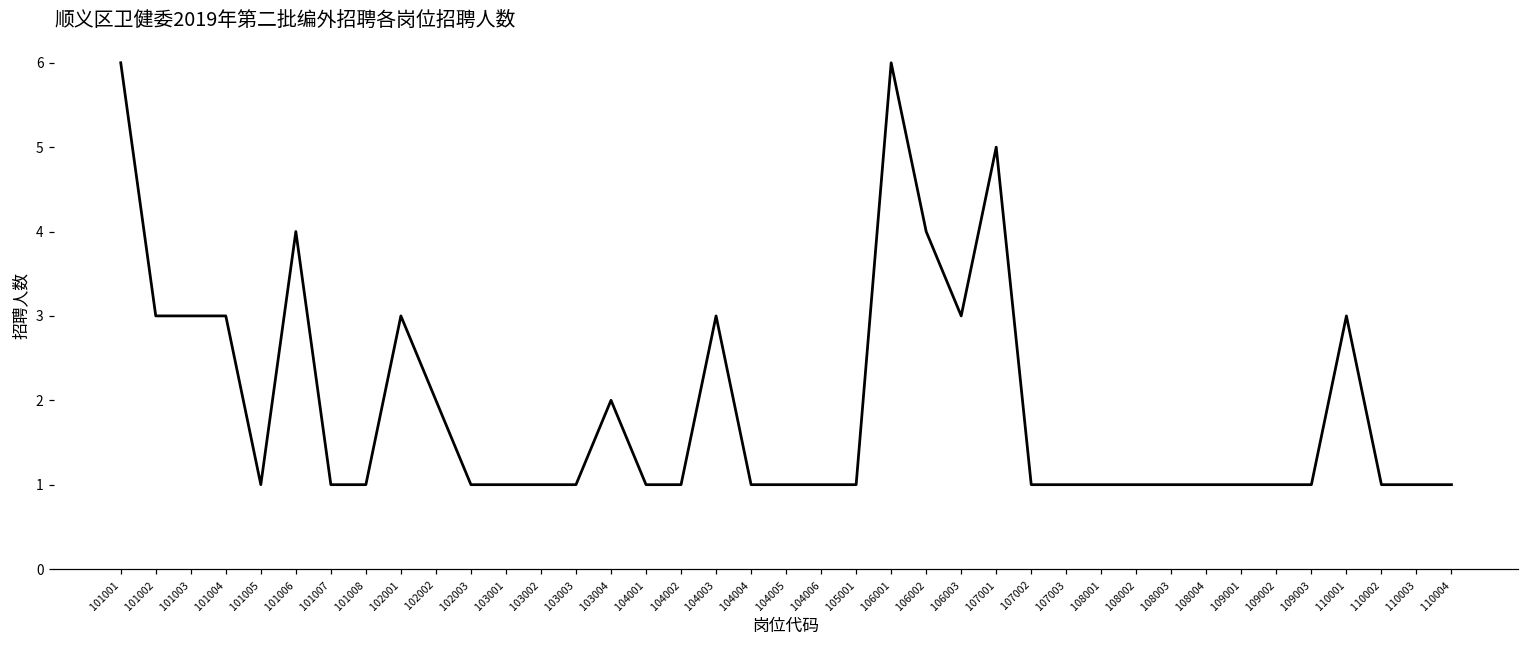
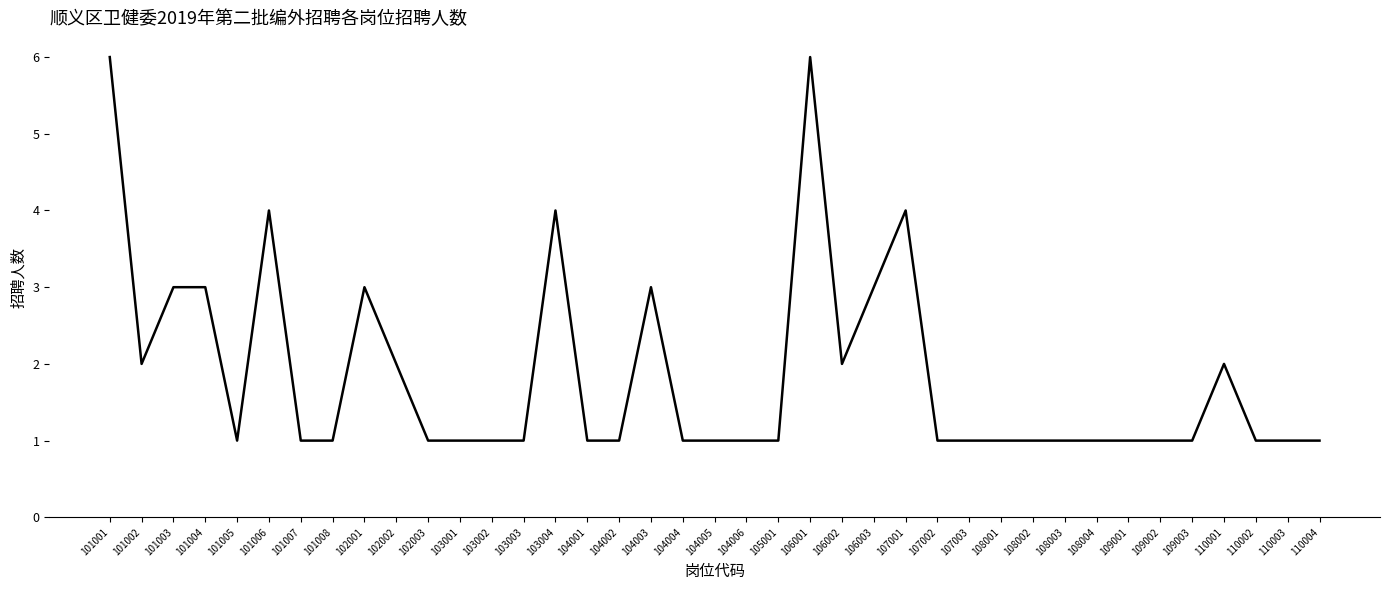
  {
    "101001": 6,
-   "101002": 3,
+   "101002": 2,
    "101003": 3,
    "101004": 3,
    "101005": 1,
    "101006": 4,
    "101007": 1,
    "101008": 1,
    "102001": 3,
    "102002": 2,
    "102003": 1,
    "103001": 1,
    "103002": 1,
    "103003": 1,
-   "103004": 2,
+   "103004": 4,
    "104001": 1,
    "104002": 1,
    "104003": 3,
    "104004": 1,
    "104005": 1,
    "104006": 1,
    "105001": 1,
    "106001": 6,
-   "106002": 4,
+   "106002": 2,
    "106003": 3,
-   "107001": 5,
+   "107001": 4,
    "107002": 1,
    "107003": 1,
    "108001": 1,
    "108002": 1,
    "108003": 1,
    "108004": 1,
    "109001": 1,
    "109002": 1,
    "109003": 1,
-   "110001": 3,
+   "110001": 2,
    "110002": 1,
    "110003": 1,
    "110004": 1
  }
